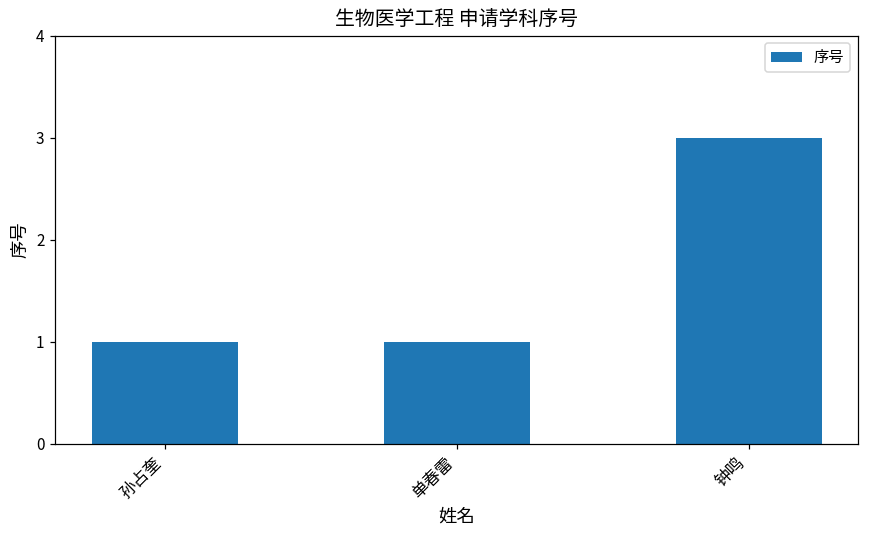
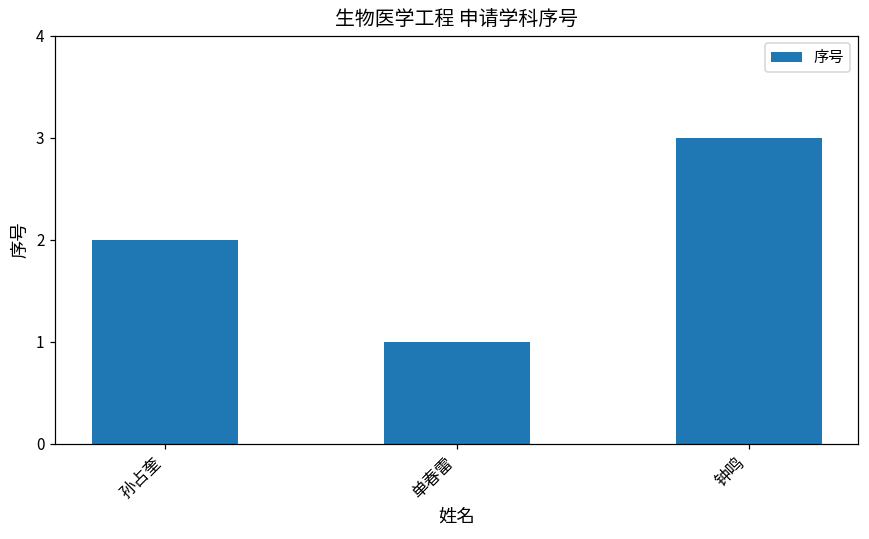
  {
-   "孙占奎": 1,
+   "孙占奎": 2,
    "单春雷": 1,
    "钟鸣": 3
  }
